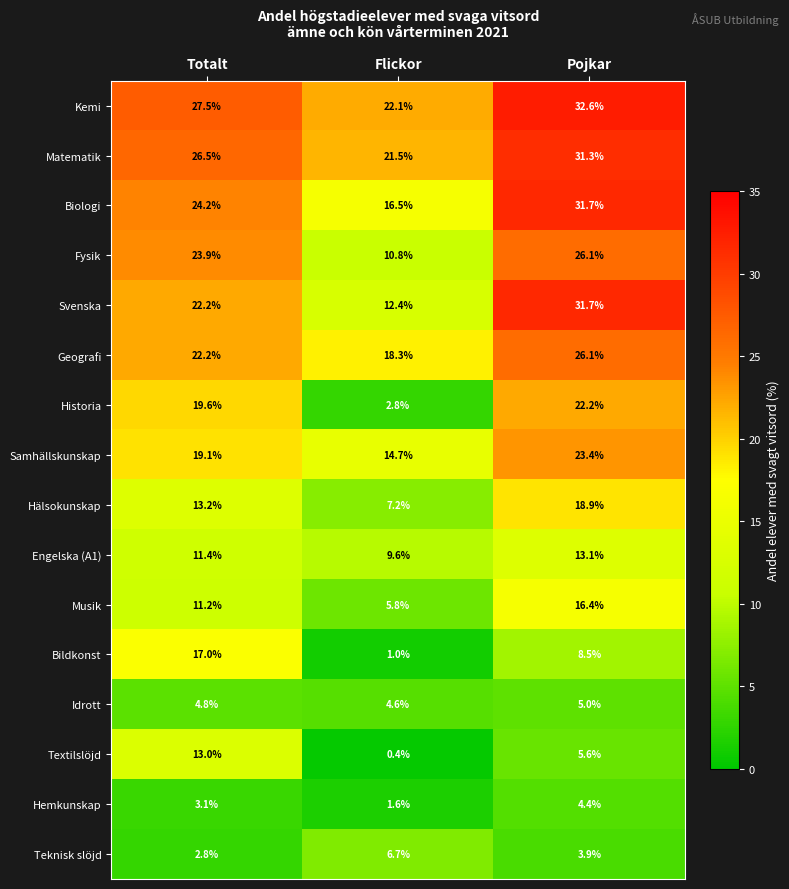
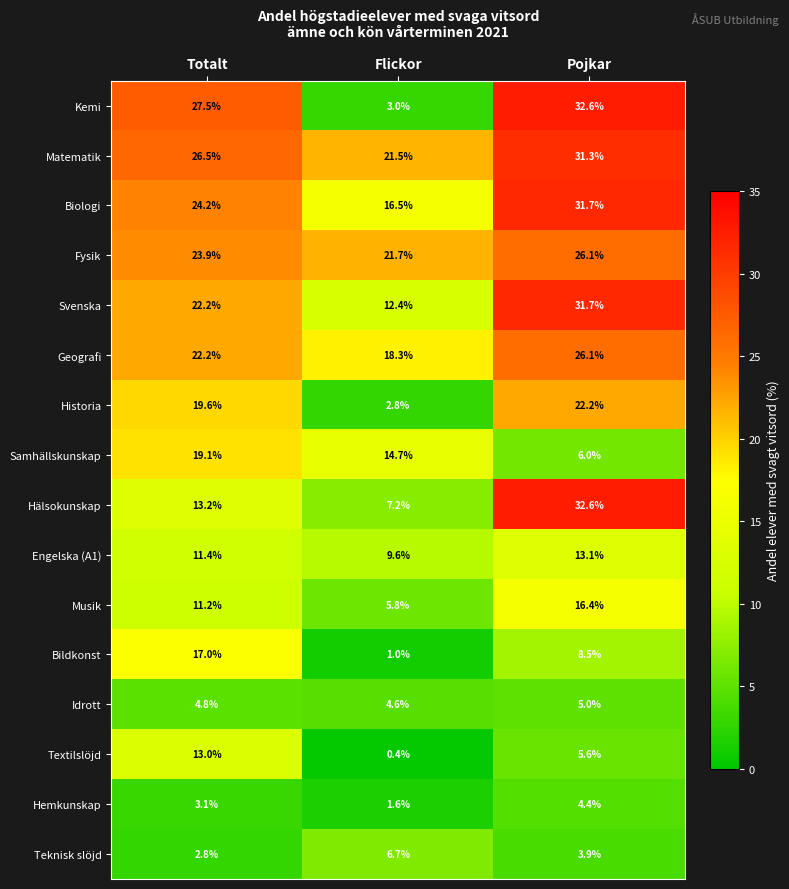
  {
    "Kemi": {
      "Totalt": "27.5%",
-     "Flickor": "22.1%",
+     "Flickor": "3.0%",
      "Pojkar": "32.6%"
    },
    "Matematik": {
      "Totalt": "26.5%",
      "Flickor": "21.5%",
      "Pojkar": "31.3%"
    },
    "Biologi": {
      "Totalt": "24.2%",
      "Flickor": "16.5%",
      "Pojkar": "31.7%"
    },
    "Fysik": {
      "Totalt": "23.9%",
-     "Flickor": "10.8%",
+     "Flickor": "21.7%",
      "Pojkar": "26.1%"
    },
    "Svenska": {
      "Totalt": "22.2%",
      "Flickor": "12.4%",
      "Pojkar": "31.7%"
    },
    "Geografi": {
      "Totalt": "22.2%",
      "Flickor": "18.3%",
      "Pojkar": "26.1%"
    },
    "Historia": {
      "Totalt": "19.6%",
      "Flickor": "2.8%",
      "Pojkar": "22.2%"
    },
    "Samhällskunskap": {
      "Totalt": "19.1%",
      "Flickor": "14.7%",
-     "Pojkar": "23.4%"
+     "Pojkar": "6.0%"
    },
    "Hälsokunskap": {
      "Totalt": "13.2%",
      "Flickor": "7.2%",
-     "Pojkar": "18.9%"
+     "Pojkar": "32.6%"
    },
    "Engelska (A1)": {
      "Totalt": "11.4%",
      "Flickor": "9.6%",
      "Pojkar": "13.1%"
    },
    "Musik": {
      "Totalt": "11.2%",
      "Flickor": "5.8%",
      "Pojkar": "16.4%"
    },
    "Bildkonst": {
      "Totalt": "17.0%",
      "Flickor": "1.0%",
      "Pojkar": "8.5%"
    },
    "Idrott": {
      "Totalt": "4.8%",
      "Flickor": "4.6%",
      "Pojkar": "5.0%"
    },
    "Textilslöjd": {
      "Totalt": "13.0%",
      "Flickor": "0.4%",
      "Pojkar": "5.6%"
    },
    "Hemkunskap": {
      "Totalt": "3.1%",
      "Flickor": "1.6%",
      "Pojkar": "4.4%"
    },
    "Teknisk slöjd": {
      "Totalt": "2.8%",
      "Flickor": "6.7%",
      "Pojkar": "3.9%"
    }
  }
